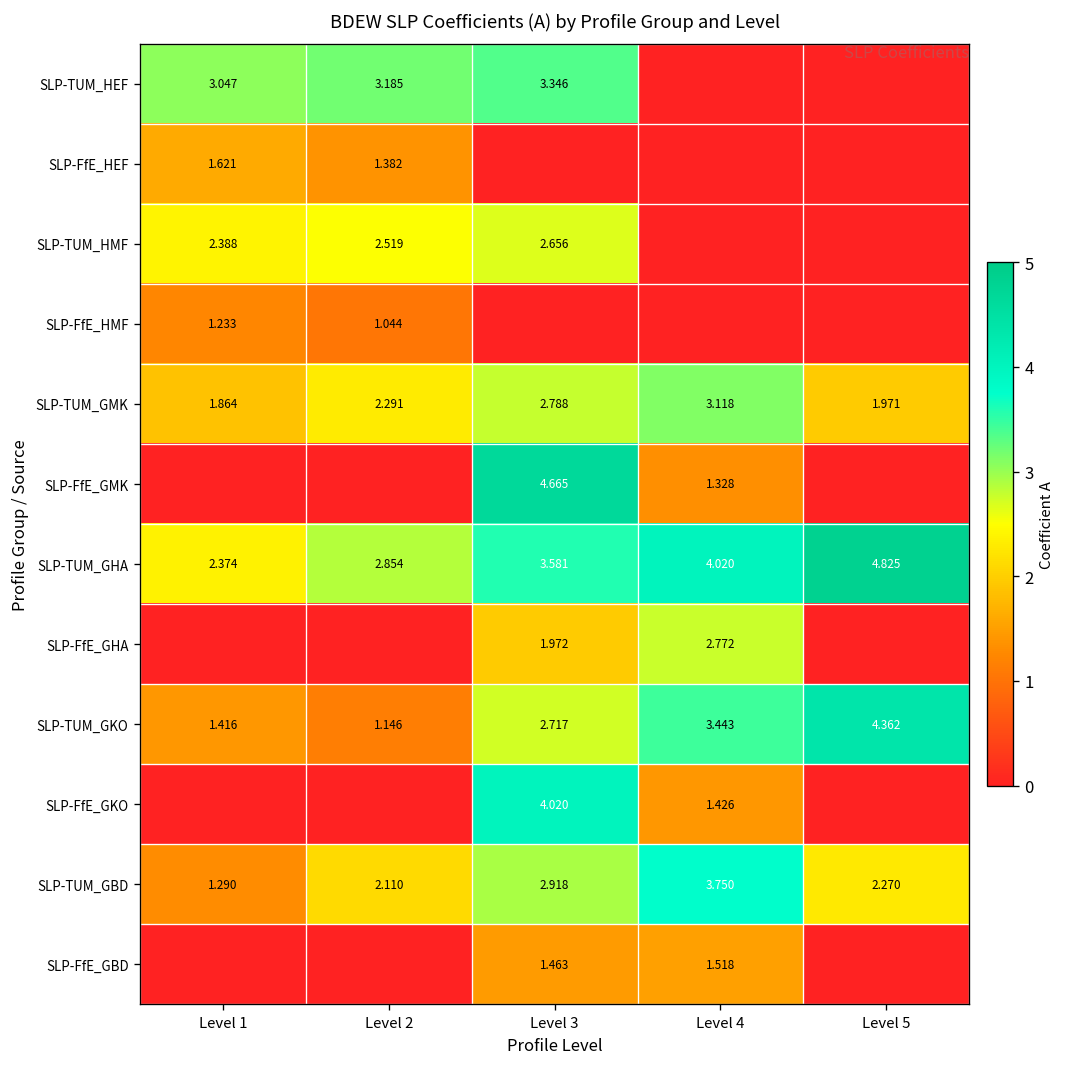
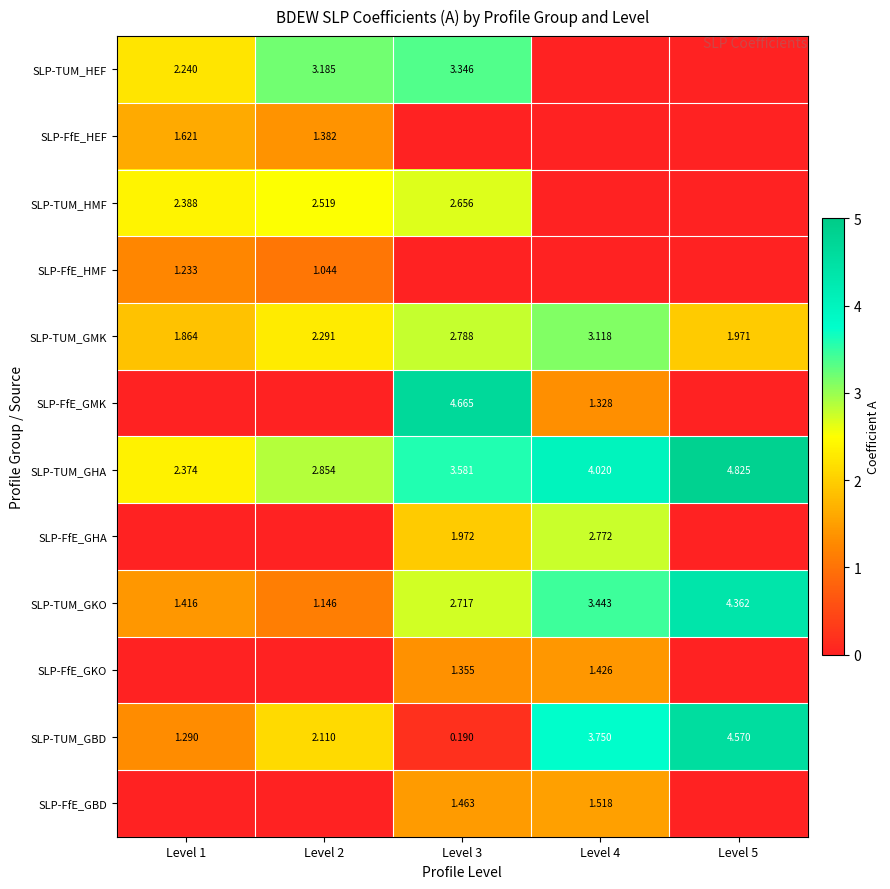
  {
    "SLP-TUM_HEF": {
-     "Level 1": 3.047,
+     "Level 1": 2.240,
      "Level 2": 3.185,
      "Level 3": 3.346
    },
    "SLP-FfE_HEF": {
      "Level 1": 1.621,
      "Level 2": 1.382
    },
    "SLP-TUM_HMF": {
      "Level 1": 2.388,
      "Level 2": 2.519,
      "Level 3": 2.656
    },
    "SLP-FfE_HMF": {
      "Level 1": 1.233,
      "Level 2": 1.044
    },
    "SLP-TUM_GMK": {
      "Level 1": 1.864,
      "Level 2": 2.291,
      "Level 3": 2.788,
      "Level 4": 3.118,
      "Level 5": 1.971
    },
    "SLP-FfE_GMK": {
      "Level 3": 4.665,
      "Level 4": 1.328
    },
    "SLP-TUM_GHA": {
      "Level 1": 2.374,
      "Level 2": 2.854,
      "Level 3": 3.581,
      "Level 4": 4.020,
      "Level 5": 4.825
    },
    "SLP-FfE_GHA": {
      "Level 3": 1.972,
      "Level 4": 2.772
    },
    "SLP-TUM_GKO": {
      "Level 1": 1.416,
      "Level 2": 1.146,
      "Level 3": 2.717,
      "Level 4": 3.443,
      "Level 5": 4.362
    },
    "SLP-FfE_GKO": {
-     "Level 3": 4.020,
+     "Level 3": 1.355,
      "Level 4": 1.426
    },
    "SLP-TUM_GBD": {
      "Level 1": 1.290,
      "Level 2": 2.110,
-     "Level 3": 2.918,
+     "Level 3": 0.190,
      "Level 4": 3.750,
-     "Level 5": 2.270
+     "Level 5": 4.570
    },
    "SLP-FfE_GBD": {
      "Level 3": 1.463,
      "Level 4": 1.518
    }
  }
